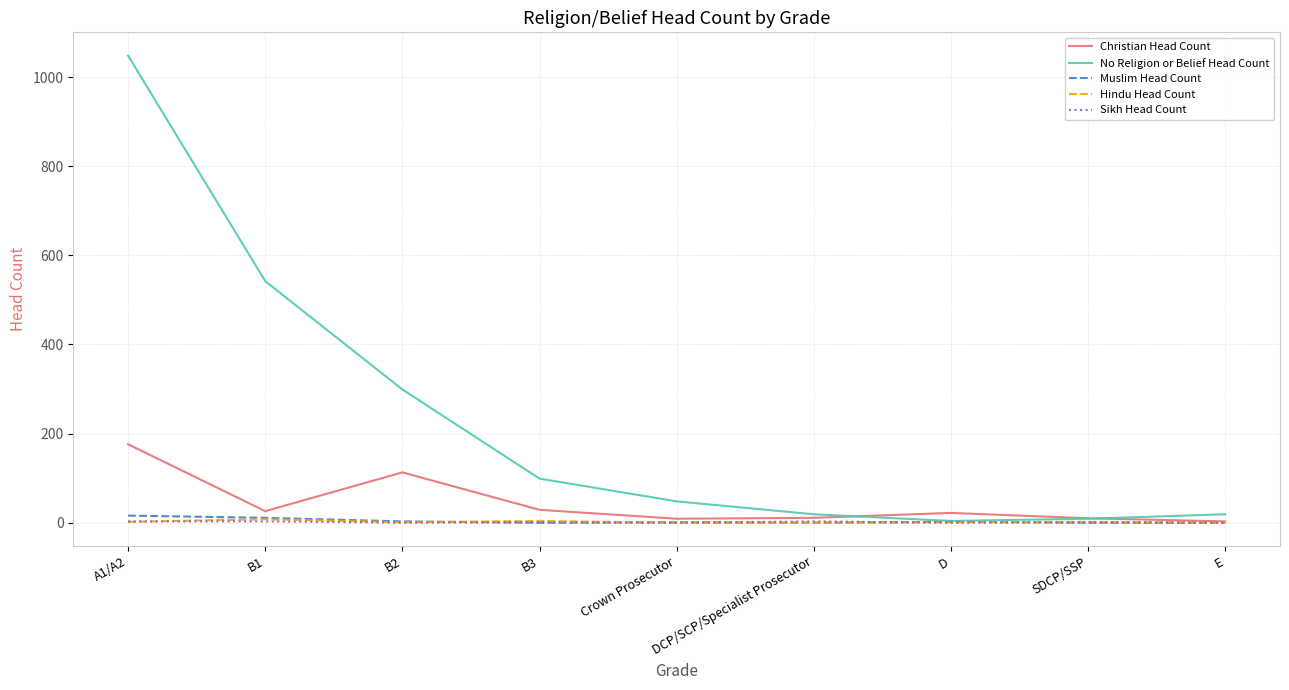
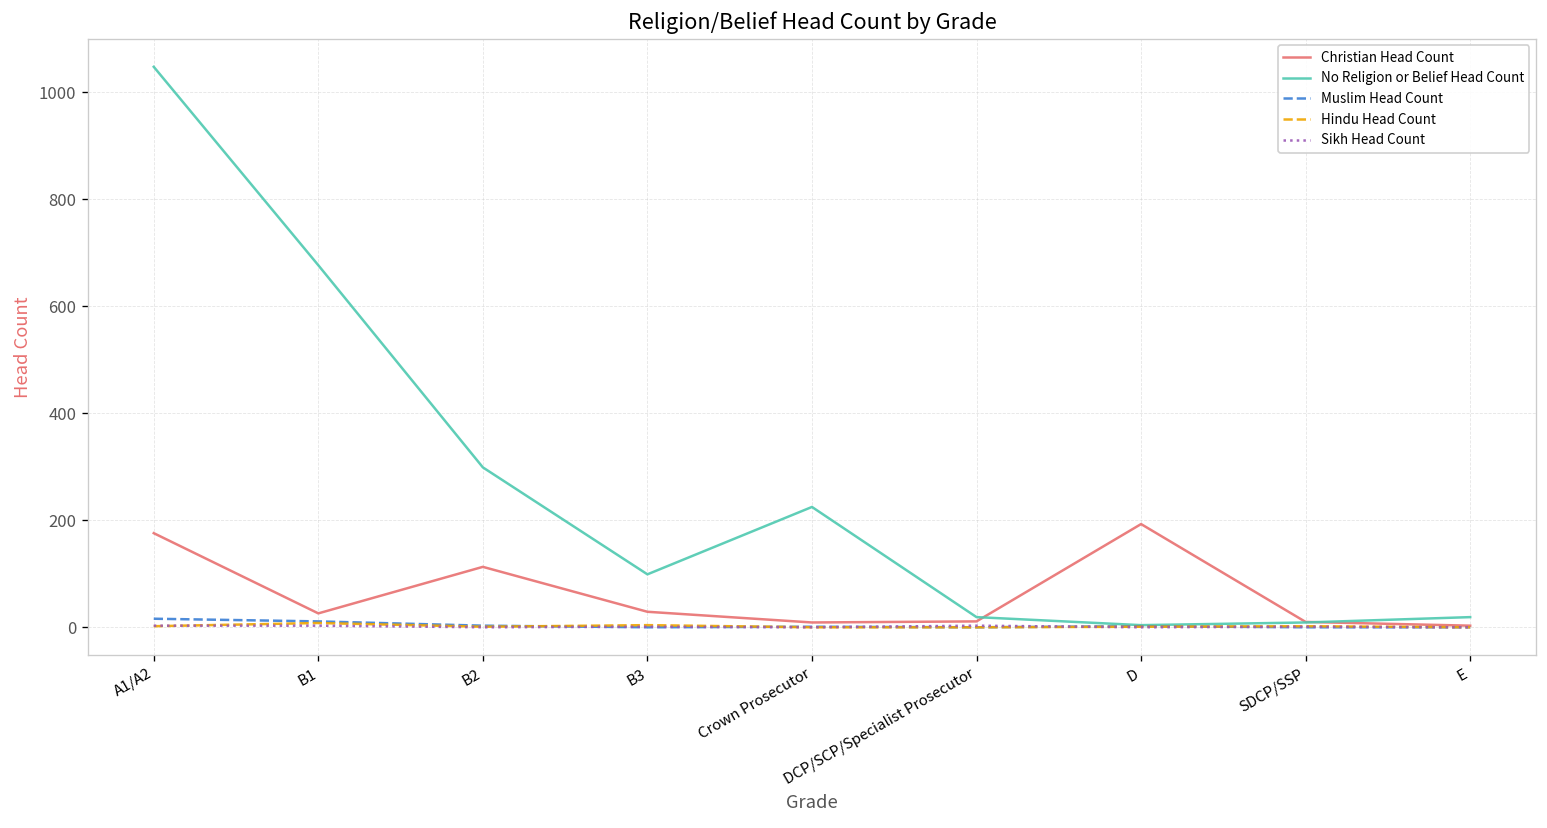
  {
    "Christian Head Count": {
      "A1/A2": 180,
      "B1": 30,
      "B2": 110,
      "B3": 30,
      "Crown Prosecutor": 10,
      "DCP/SCP/Specialist Prosecutor": 10,
-     "D": 20
+     "D": 190
    },
    "No Religion or Belief Head Count": {
      "A1/A2": 1050,
-     "B1": 540,
+     "B1": 680,
      "B2": 300,
      "B3": 100,
-     "Crown Prosecutor": 50,
+     "Crown Prosecutor": 230,
      "DCP/SCP/Specialist Prosecutor": 20,
      "E": 20
    },
    "Muslim Head Count": {
      "A1/A2": 20
    }
  }
